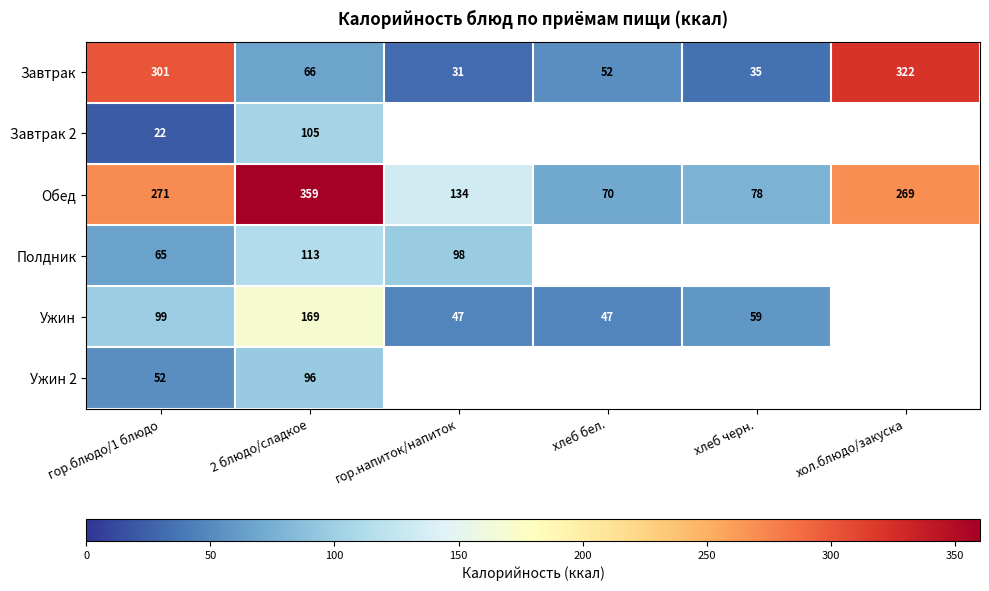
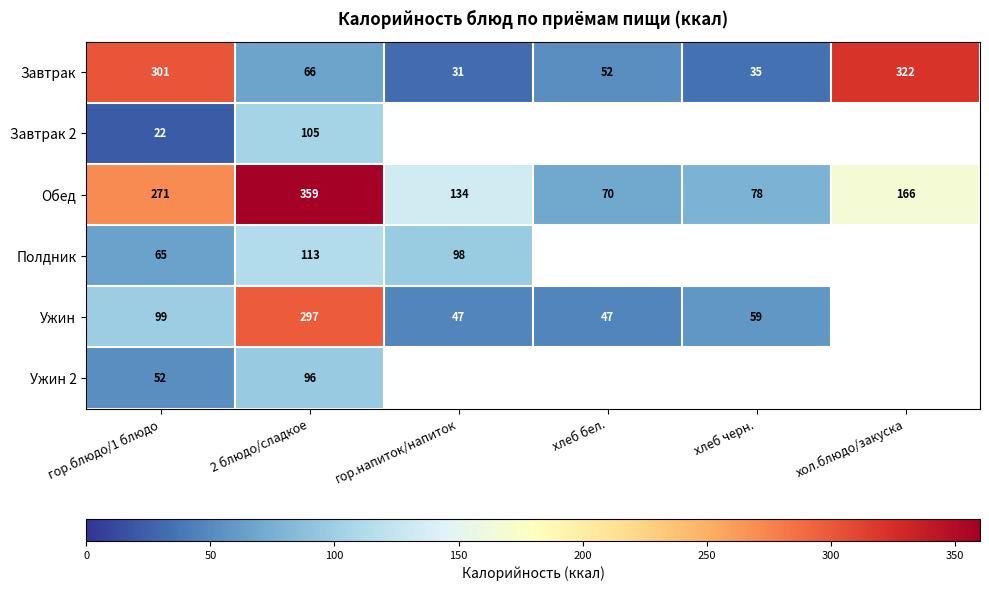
  {
    "Завтрак": {
      "гор.блюдо/1 блюдо": 301,
      "2 блюдо/сладкое": 66,
      "гор.напиток/напиток": 31,
      "хлеб бел.": 52,
      "хлеб черн.": 35,
      "хол.блюдо/закуска": 322
    },
    "Завтрак 2": {
      "гор.блюдо/1 блюдо": 22,
      "2 блюдо/сладкое": 105
    },
    "Обед": {
      "гор.блюдо/1 блюдо": 271,
      "2 блюдо/сладкое": 359,
      "гор.напиток/напиток": 134,
      "хлеб бел.": 70,
      "хлеб черн.": 78,
-     "хол.блюдо/закуска": 269
+     "хол.блюдо/закуска": 166
    },
    "Полдник": {
      "гор.блюдо/1 блюдо": 65,
      "2 блюдо/сладкое": 113,
      "гор.напиток/напиток": 98
    },
    "Ужин": {
      "гор.блюдо/1 блюдо": 99,
-     "2 блюдо/сладкое": 169,
+     "2 блюдо/сладкое": 297,
      "гор.напиток/напиток": 47,
      "хлеб бел.": 47,
      "хлеб черн.": 59
    },
    "Ужин 2": {
      "гор.блюдо/1 блюдо": 52,
      "2 блюдо/сладкое": 96
    }
  }
